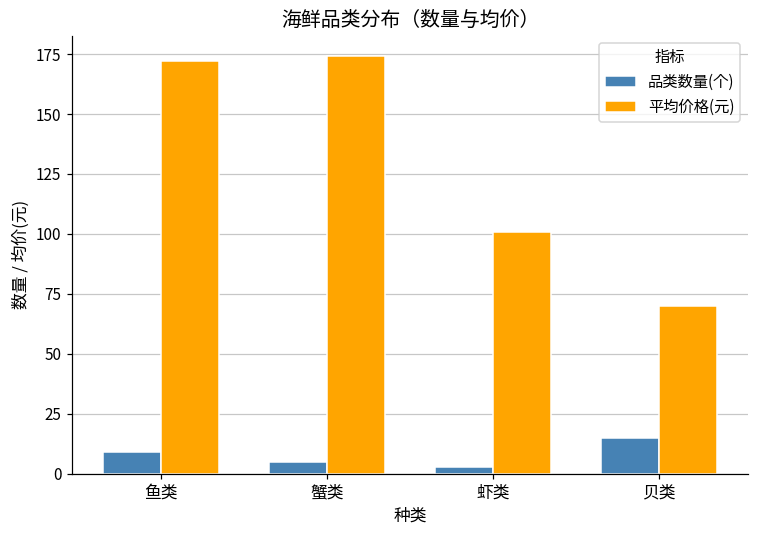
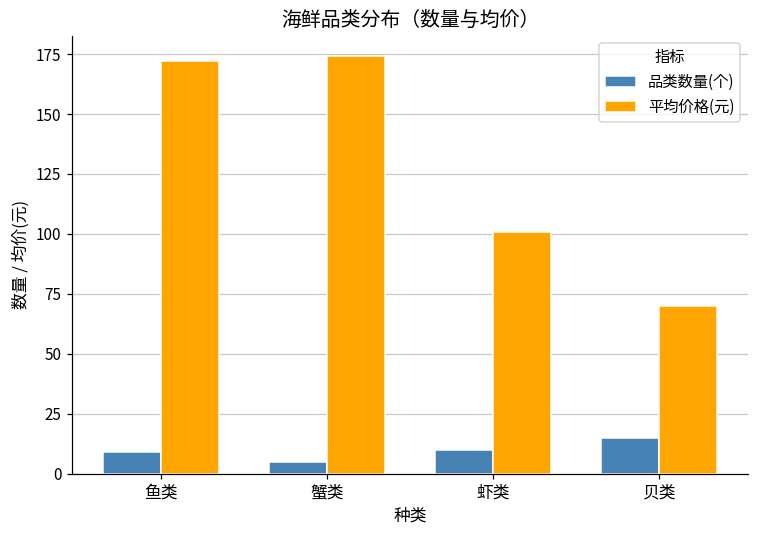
  {
    "品类数量(个)": {
      "鱼类": 9,
      "蟹类": 5,
-     "虾类": 3,
+     "虾类": 10,
      "贝类": 15
    },
    "平均价格(元)": {
      "鱼类": 172,
      "蟹类": 174,
      "虾类": 101,
      "贝类": 70
    }
  }
